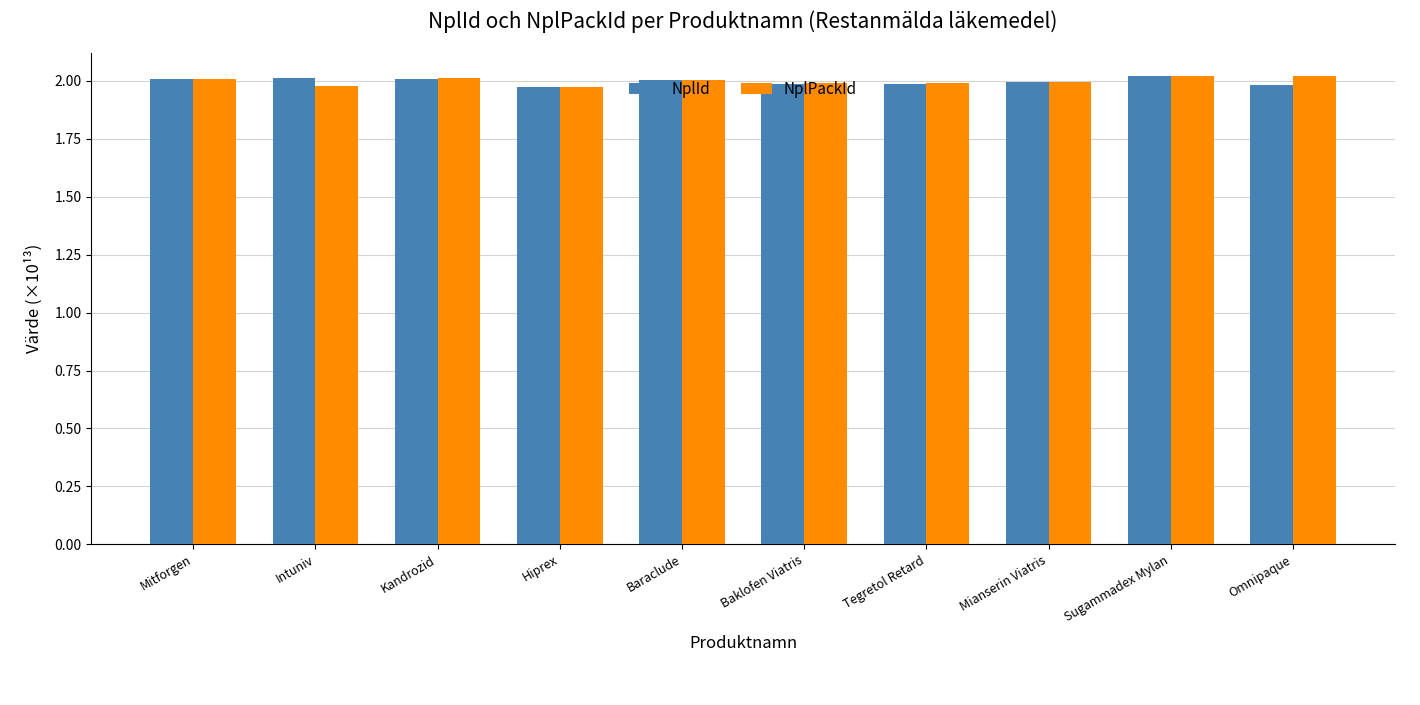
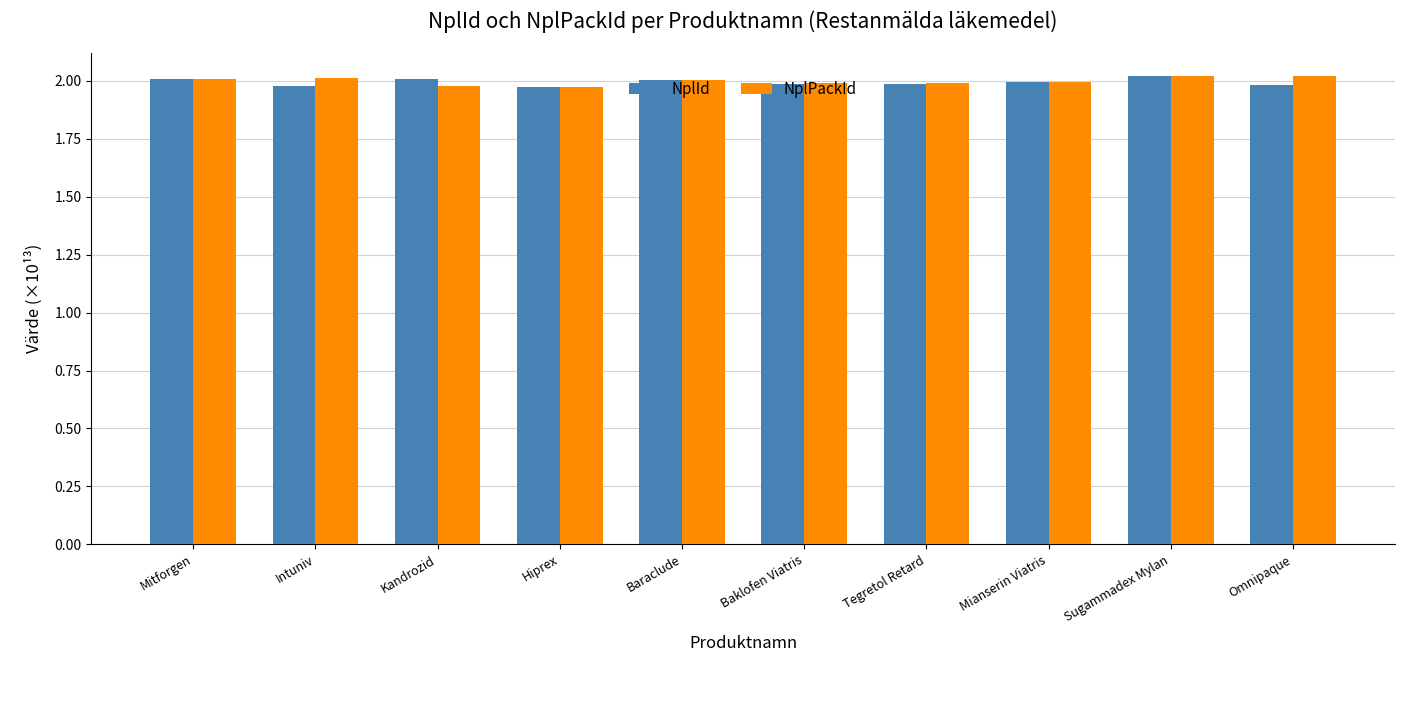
  {
    "NplId": {
      "Mitforgen": 2.01,
-     "Intuniv": 2.01,
+     "Intuniv": 1.98,
      "Kandrozid": 2.01,
      "Hiprex": 1.97,
      "Baraclude": 2.00,
      "Baklofen Viatris": 1.99,
      "Tegretol Retard": 1.99,
      "Mianserin Viatris": 1.99,
      "Sugammadex Mylan": 2.02,
      "Omnipaque": 1.98
    },
    "NplPackId": {
      "Mitforgen": 2.01,
-     "Intuniv": 1.98,
-     "Kandrozid": 2.01,
+     "Intuniv": 2.01,
+     "Kandrozid": 1.98,
      "Hiprex": 1.97,
      "Baraclude": 2.00,
      "Baklofen Viatris": 1.99,
      "Tegretol Retard": 1.99,
      "Mianserin Viatris": 2.00,
      "Sugammadex Mylan": 2.02,
      "Omnipaque": 2.02
    }
  }
